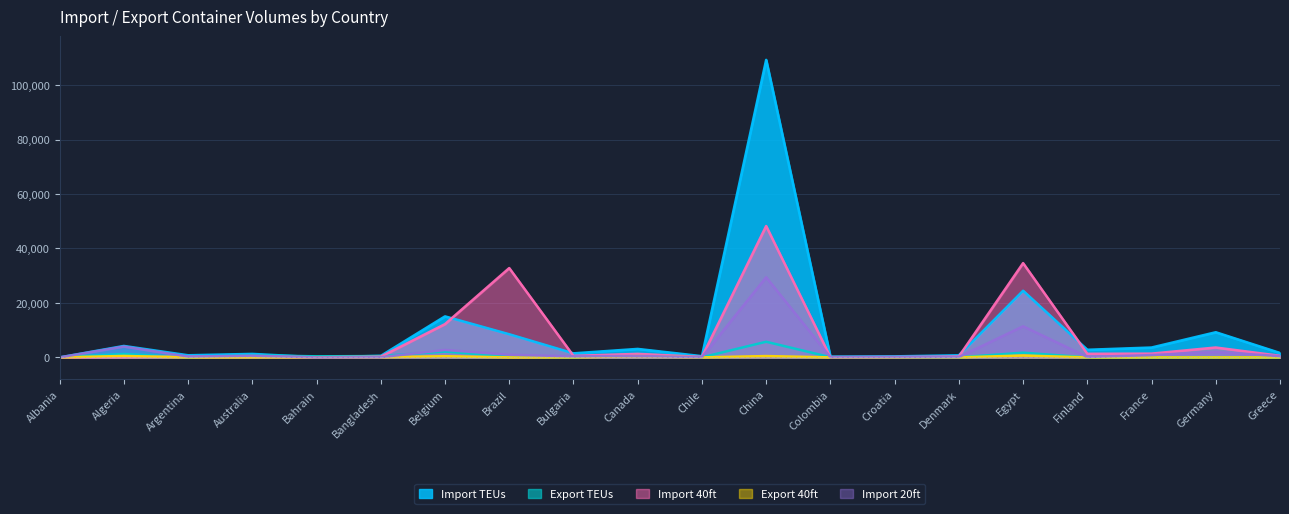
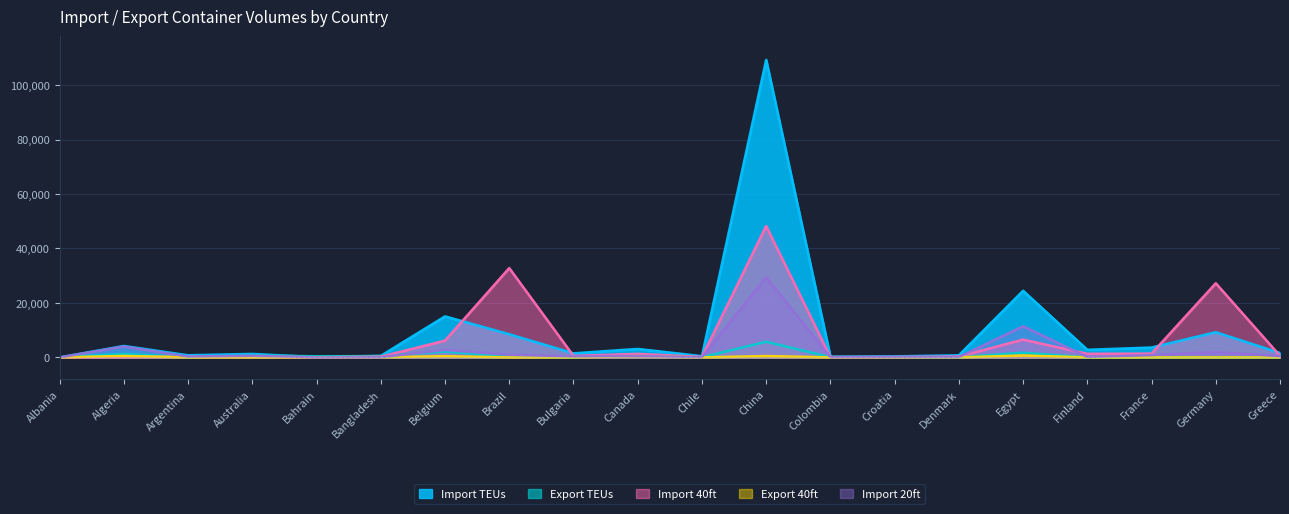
  {
    "Import 40ft": {
-     "Belgium": "12,000",
+     "Belgium": "6,000",
      "Brazil": "33,000",
      "China": "48,000",
-     "Egypt": "35,000",
+     "Egypt": "7,000",
      "Finland": "1,000",
-     "Germany": "4,000"
+     "Germany": "27,000"
    },
    "Export 40ft": {
      "Belgium": "0",
      "China": "0",
      "Egypt": "1,000"
    },
    "Import 20ft": {
      "China": "29,000",
      "Egypt": "11,000",
      "Germany": "2,000"
    }
  }
